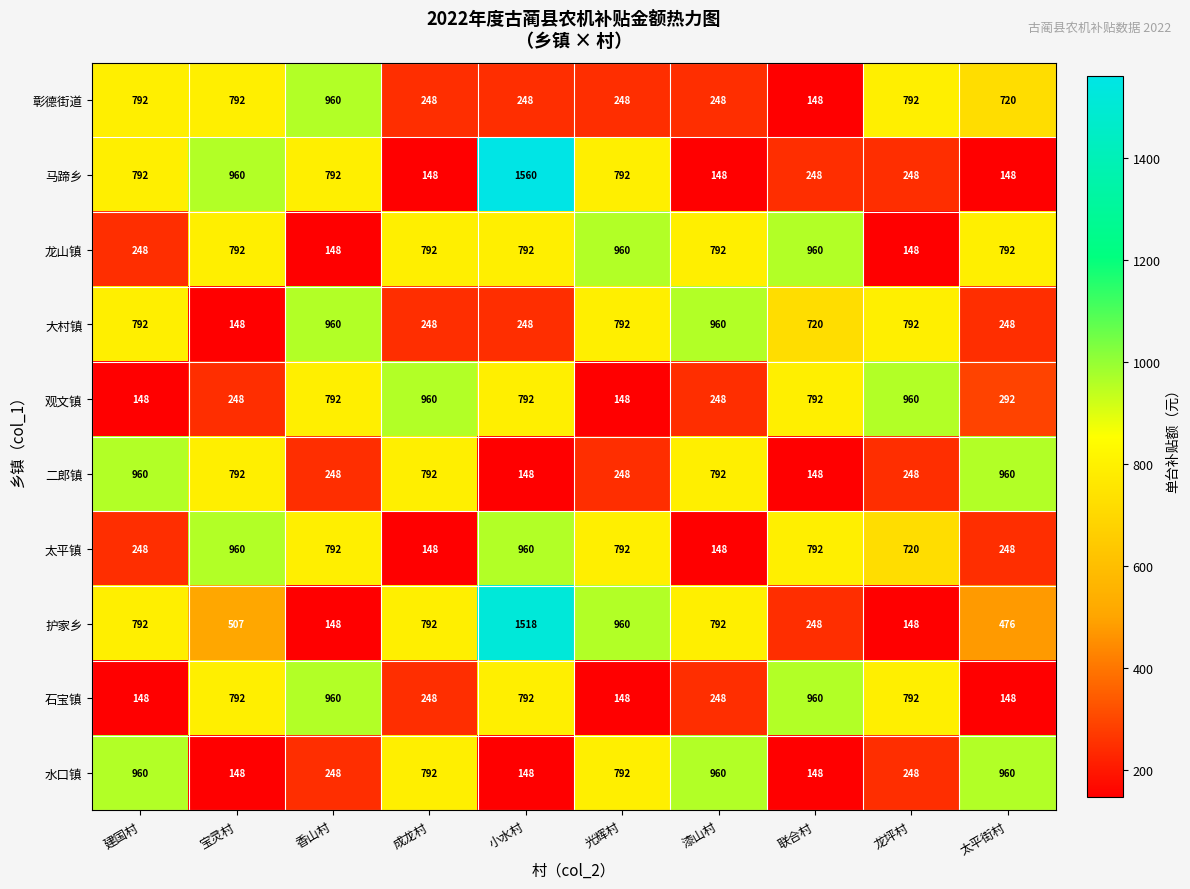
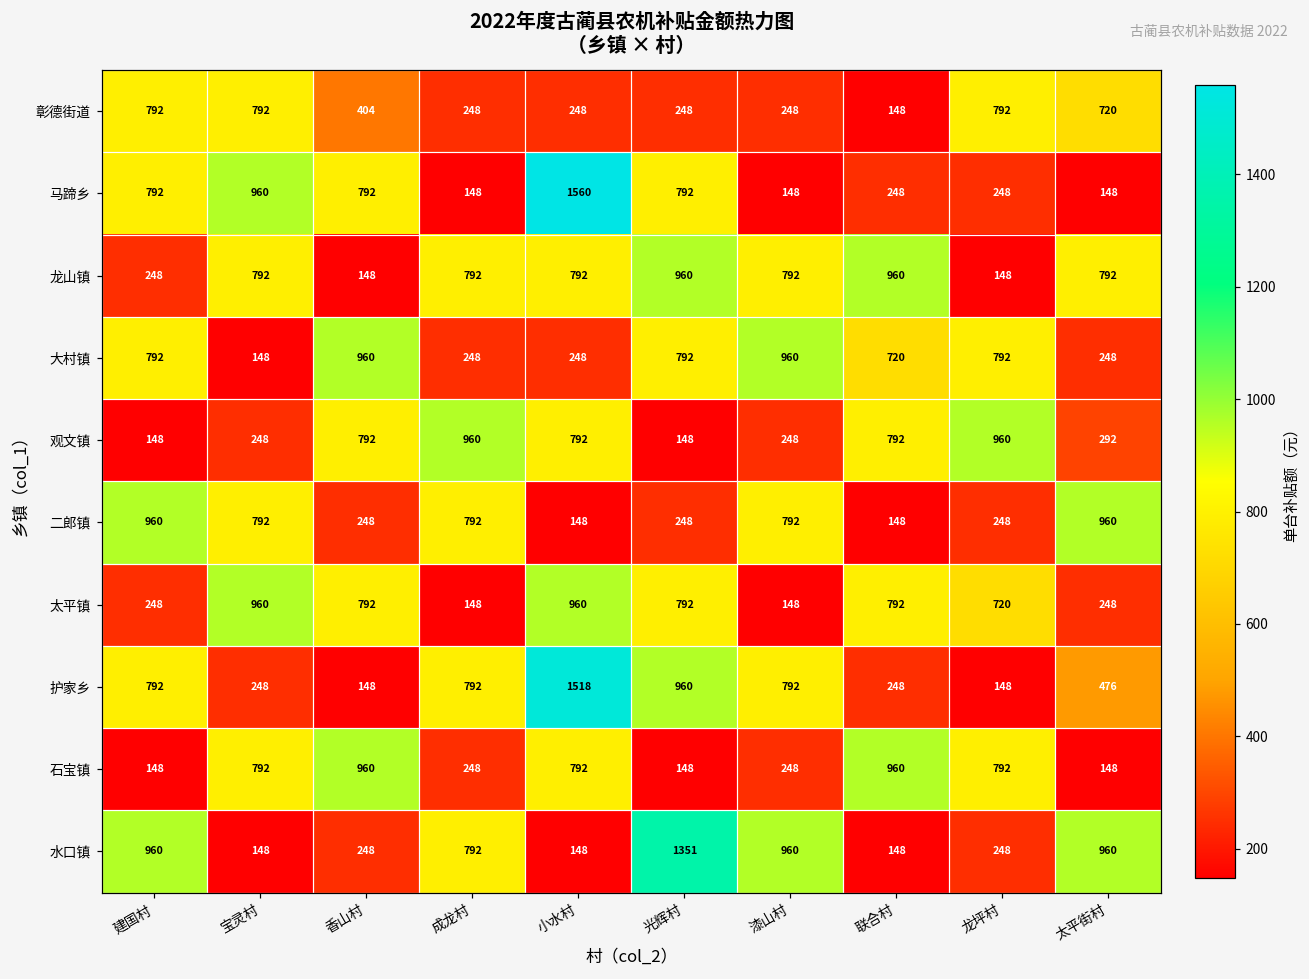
  {
    "彰德街道": {
      "建国村": 792,
      "宝灵村": 792,
-     "香山村": 960,
+     "香山村": 404,
      "成龙村": 248,
      "小水村": 248,
      "光辉村": 248,
      "漆山村": 248,
      "联合村": 148,
      "龙坪村": 792,
      "太平街村": 720
    },
    "马蹄乡": {
      "建国村": 792,
      "宝灵村": 960,
      "香山村": 792,
      "成龙村": 148,
      "小水村": 1560,
      "光辉村": 792,
      "漆山村": 148,
      "联合村": 248,
      "龙坪村": 248,
      "太平街村": 148
    },
    "龙山镇": {
      "建国村": 248,
      "宝灵村": 792,
      "香山村": 148,
      "成龙村": 792,
      "小水村": 792,
      "光辉村": 960,
      "漆山村": 792,
      "联合村": 960,
      "龙坪村": 148,
      "太平街村": 792
    },
    "大村镇": {
      "建国村": 792,
      "宝灵村": 148,
      "香山村": 960,
      "成龙村": 248,
      "小水村": 248,
      "光辉村": 792,
      "漆山村": 960,
      "联合村": 720,
      "龙坪村": 792,
      "太平街村": 248
    },
    "观文镇": {
      "建国村": 148,
      "宝灵村": 248,
      "香山村": 792,
      "成龙村": 960,
      "小水村": 792,
      "光辉村": 148,
      "漆山村": 248,
      "联合村": 792,
      "龙坪村": 960,
      "太平街村": 292
    },
    "二郎镇": {
      "建国村": 960,
      "宝灵村": 792,
      "香山村": 248,
      "成龙村": 792,
      "小水村": 148,
      "光辉村": 248,
      "漆山村": 792,
      "联合村": 148,
      "龙坪村": 248,
      "太平街村": 960
    },
    "太平镇": {
      "建国村": 248,
      "宝灵村": 960,
      "香山村": 792,
      "成龙村": 148,
      "小水村": 960,
      "光辉村": 792,
      "漆山村": 148,
      "联合村": 792,
      "龙坪村": 720,
      "太平街村": 248
    },
    "护家乡": {
      "建国村": 792,
-     "宝灵村": 507,
+     "宝灵村": 248,
      "香山村": 148,
      "成龙村": 792,
      "小水村": 1518,
      "光辉村": 960,
      "漆山村": 792,
      "联合村": 248,
      "龙坪村": 148,
      "太平街村": 476
    },
    "石宝镇": {
      "建国村": 148,
      "宝灵村": 792,
      "香山村": 960,
      "成龙村": 248,
      "小水村": 792,
      "光辉村": 148,
      "漆山村": 248,
      "联合村": 960,
      "龙坪村": 792,
      "太平街村": 148
    },
    "水口镇": {
      "建国村": 960,
      "宝灵村": 148,
      "香山村": 248,
      "成龙村": 792,
      "小水村": 148,
-     "光辉村": 792,
+     "光辉村": 1351,
      "漆山村": 960,
      "联合村": 148,
      "龙坪村": 248,
      "太平街村": 960
    }
  }
